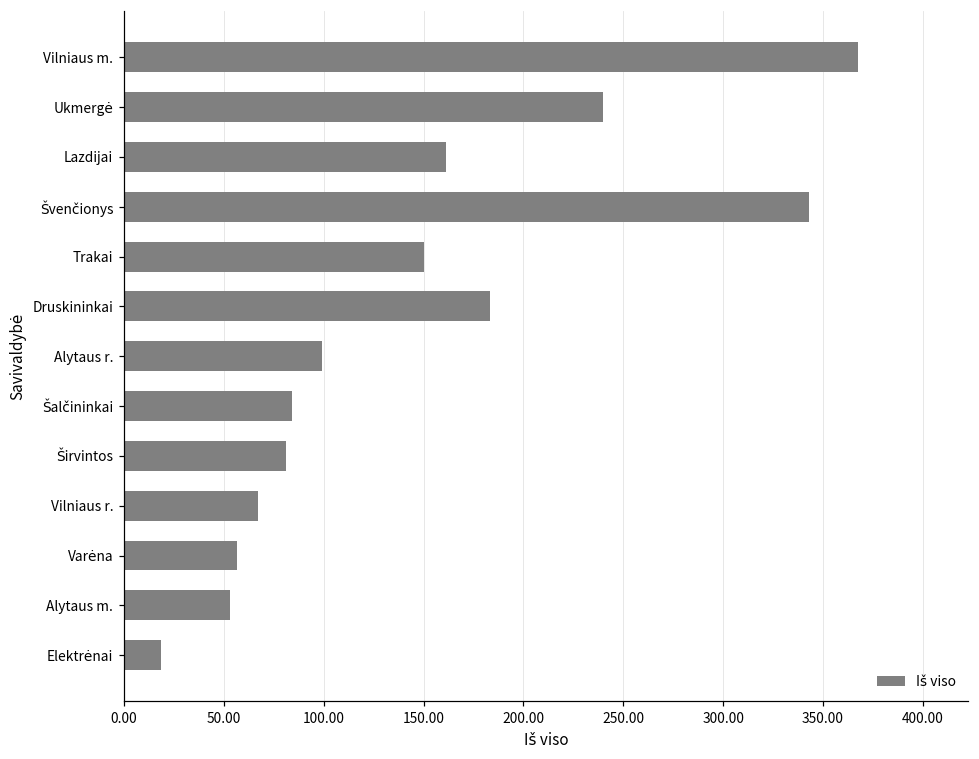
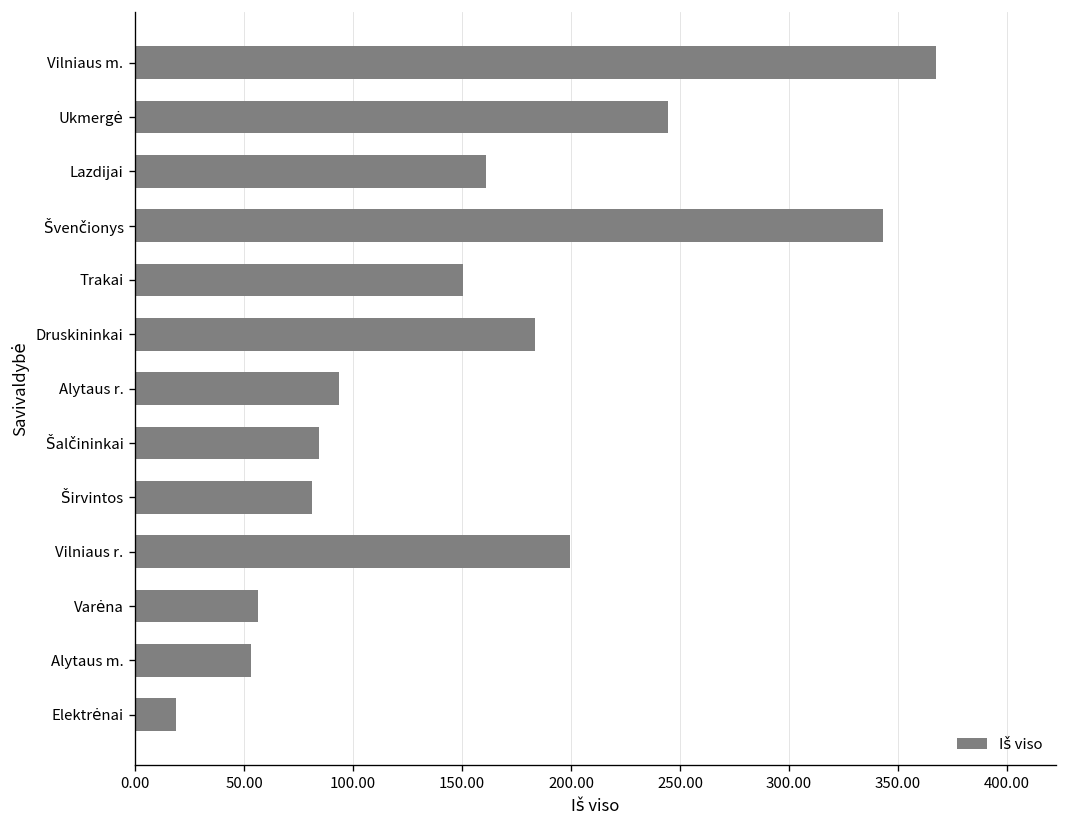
  {
    "Vilniaus m.": 367,
-   "Ukmergė": 240,
+   "Ukmergė": 244,
    "Lazdijai": 161,
    "Švenčionys": 343,
    "Trakai": 150,
    "Druskininkai": 183,
-   "Alytaus r.": 99,
+   "Alytaus r.": 94,
    "Šalčininkai": 84,
    "Širvintos": 81,
-   "Vilniaus r.": 67,
+   "Vilniaus r.": 200,
    "Varėna": 57,
    "Alytaus m.": 53,
    "Elektrėnai": 19
  }
